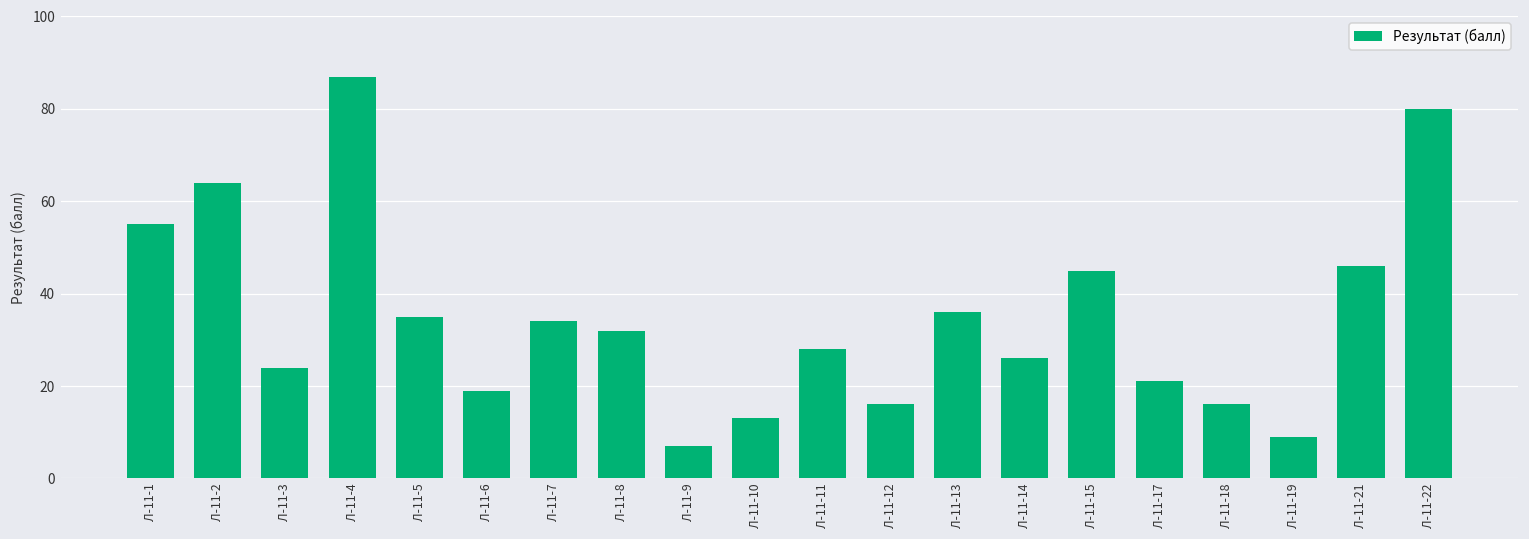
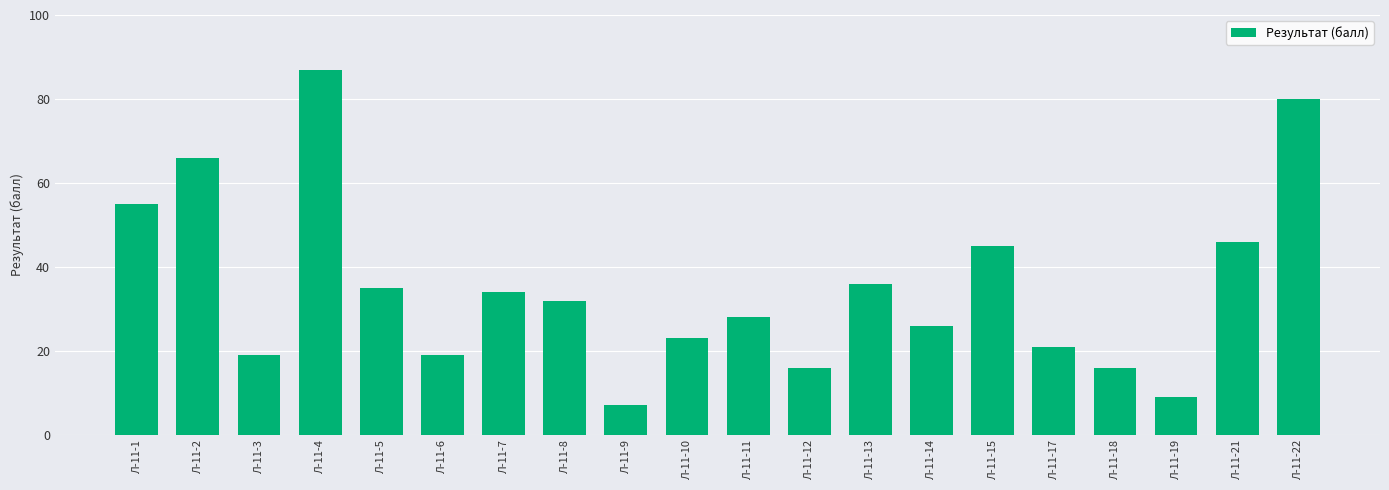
  {
    "Л-11-1": 55,
-   "Л-11-2": 64,
-   "Л-11-3": 24,
+   "Л-11-2": 66,
+   "Л-11-3": 19,
    "Л-11-4": 87,
    "Л-11-5": 35,
    "Л-11-6": 19,
    "Л-11-7": 34,
    "Л-11-8": 32,
    "Л-11-9": 7,
-   "Л-11-10": 13,
+   "Л-11-10": 23,
    "Л-11-11": 28,
    "Л-11-12": 16,
    "Л-11-13": 36,
    "Л-11-14": 26,
    "Л-11-15": 45,
    "Л-11-17": 21,
    "Л-11-18": 16,
    "Л-11-19": 9,
    "Л-11-21": 46,
    "Л-11-22": 80
  }
